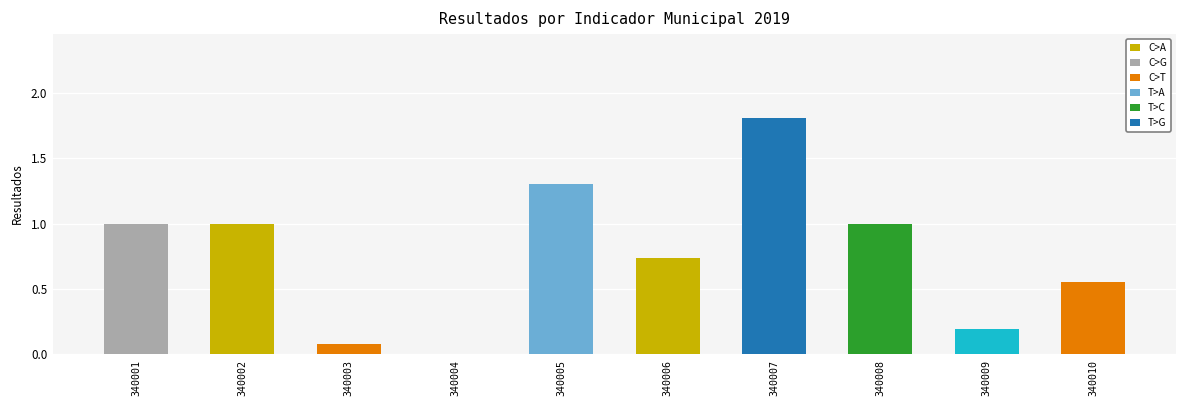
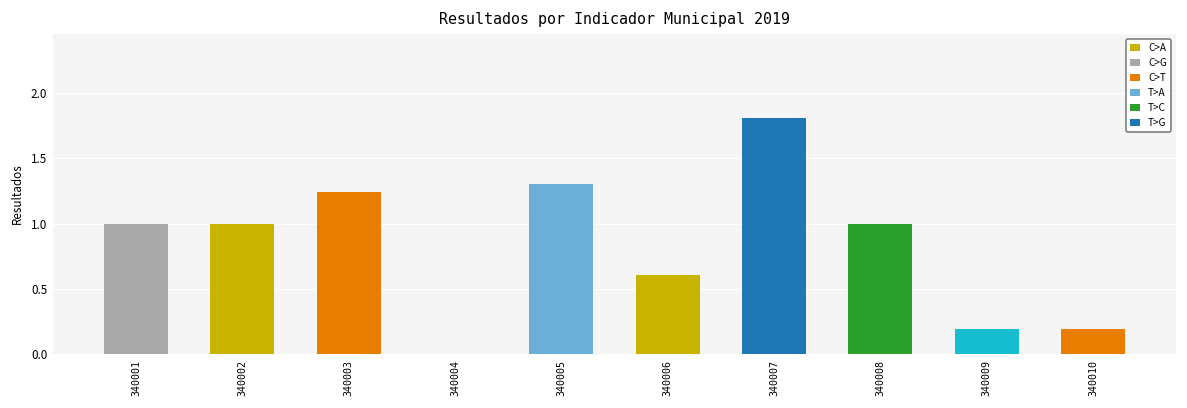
  {
    "340001": 1.00,
    "340002": 1.00,
-   "340003": 0.08,
+   "340003": 1.24,
    "340004": 0.00,
    "340005": 1.30,
-   "340006": 0.74,
+   "340006": 0.61,
    "340007": 1.81,
    "340008": 1.00,
    "340009": 0.19,
-   "340010": 0.55
+   "340010": 0.19
  }
